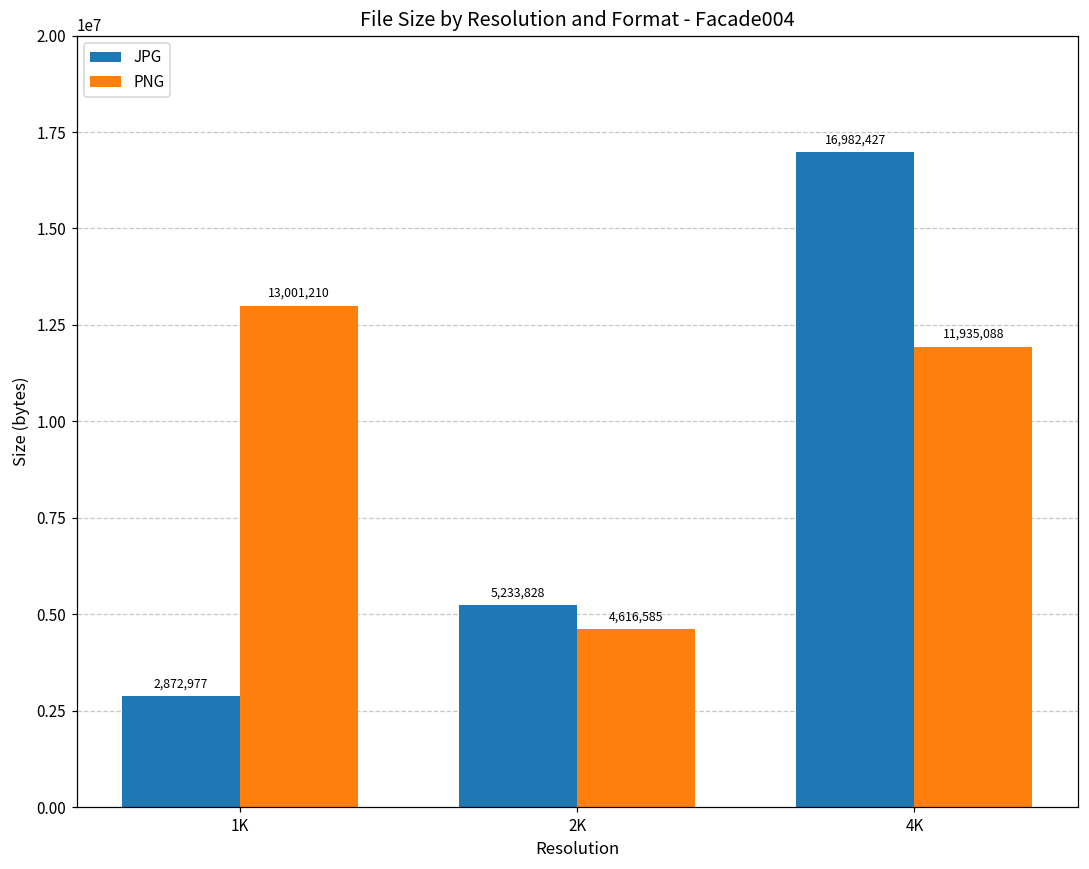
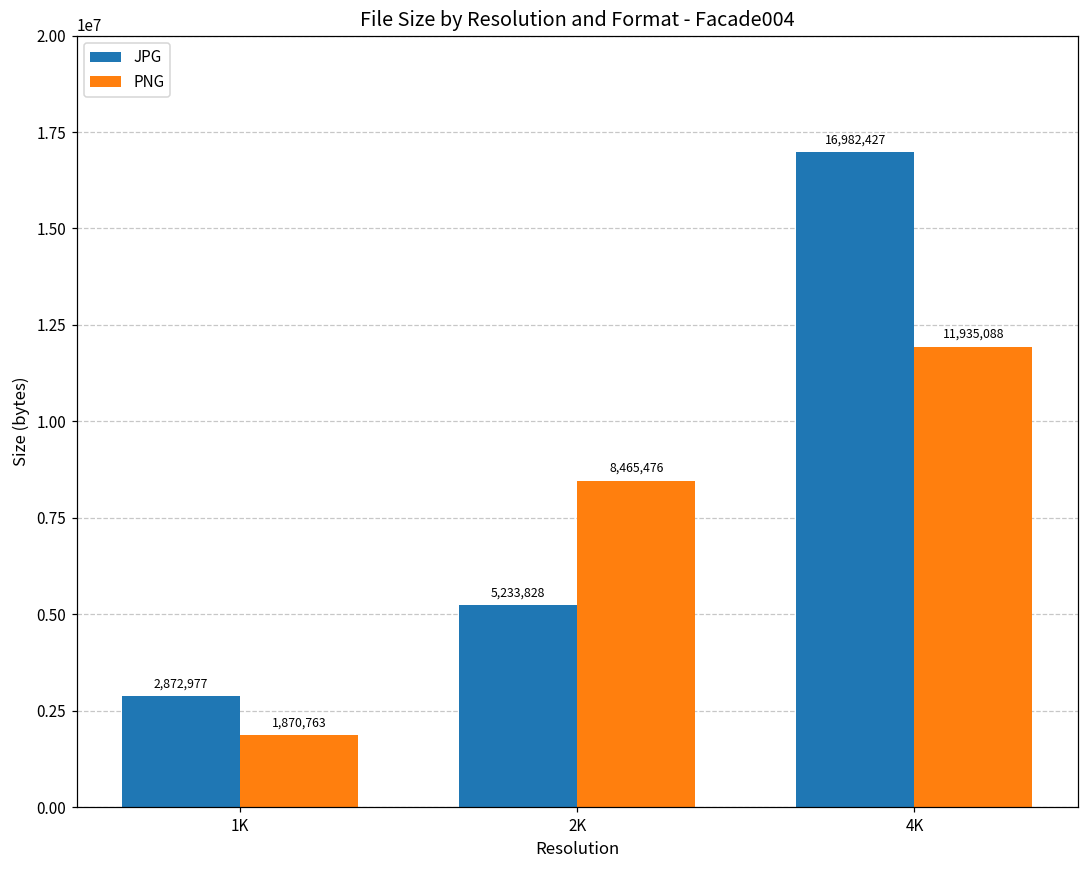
  {
    "JPG": {
      "1K": "2,872,977",
      "2K": "5,233,828",
      "4K": "16,982,427"
    },
    "PNG": {
-     "1K": "13,001,210",
-     "2K": "4,616,585",
+     "1K": "1,870,763",
+     "2K": "8,465,476",
      "4K": "11,935,088"
    }
  }
